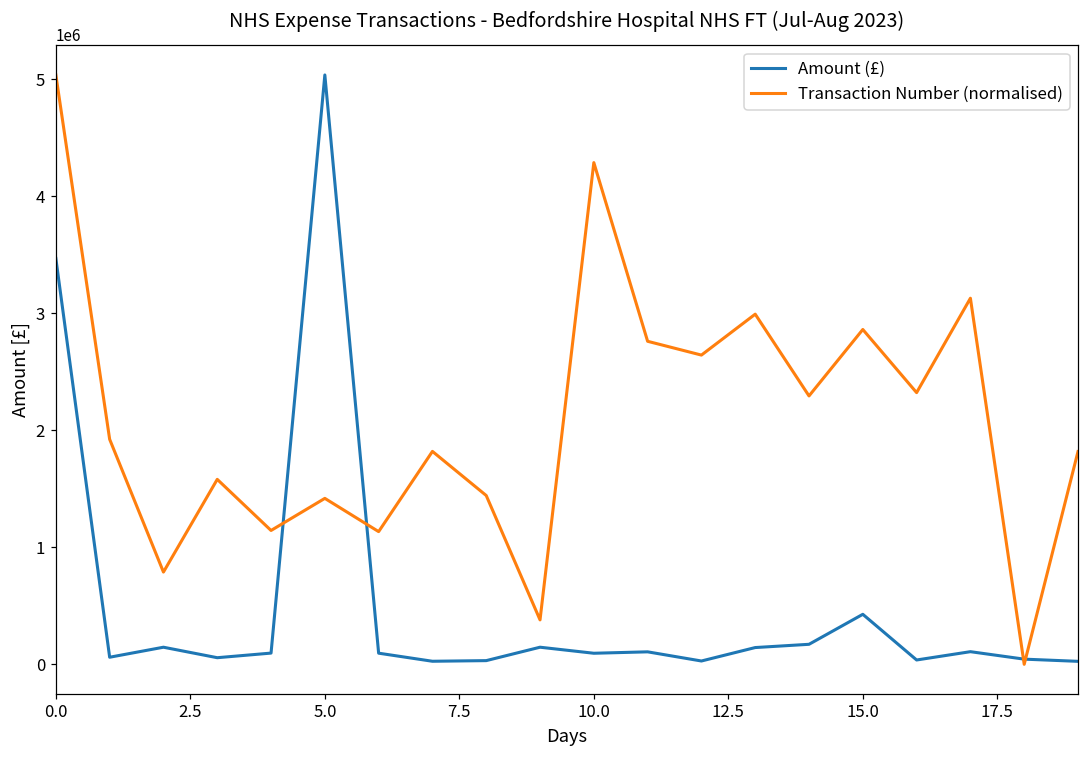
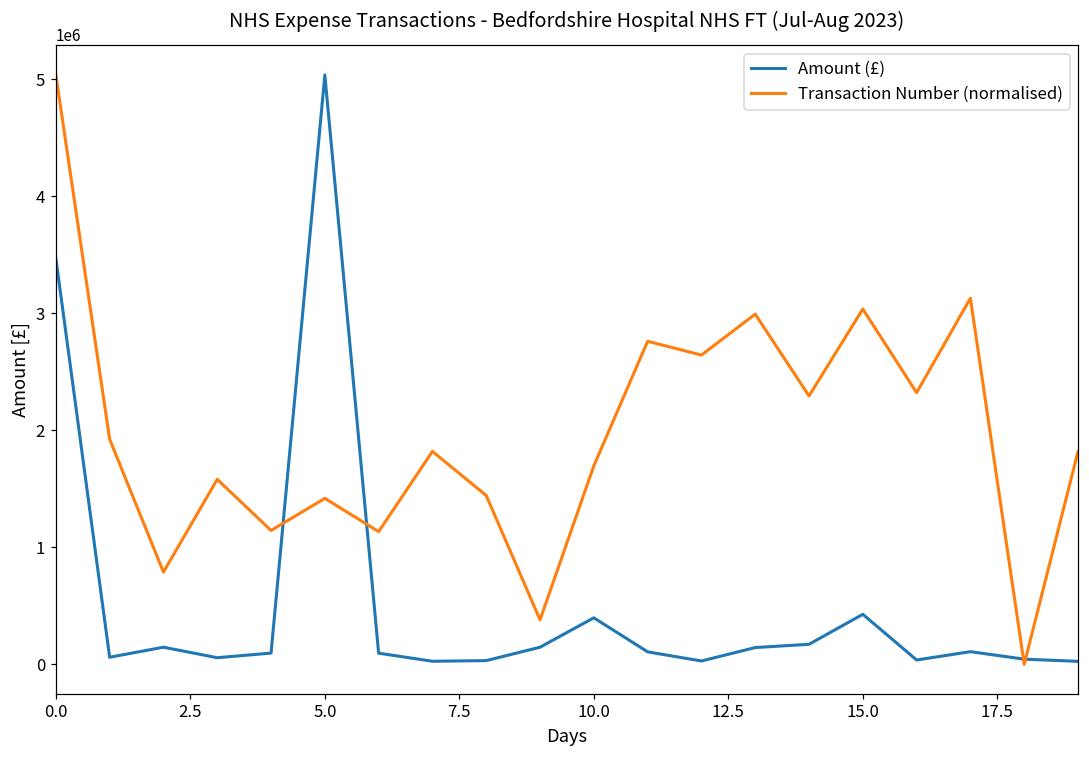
  {
    "Amount (£)": {
      "0.0": 3470000,
      "5.0": 5040000,
-     "10.0": 90000,
+     "10.0": 400000,
      "15.0": 430000
    },
    "Transaction Number (normalised)": {
      "0.0": 5040000,
      "5.0": 1420000,
-     "10.0": 4290000,
-     "15.0": 2860000
+     "10.0": 1700000,
+     "15.0": 3040000
    }
  }
